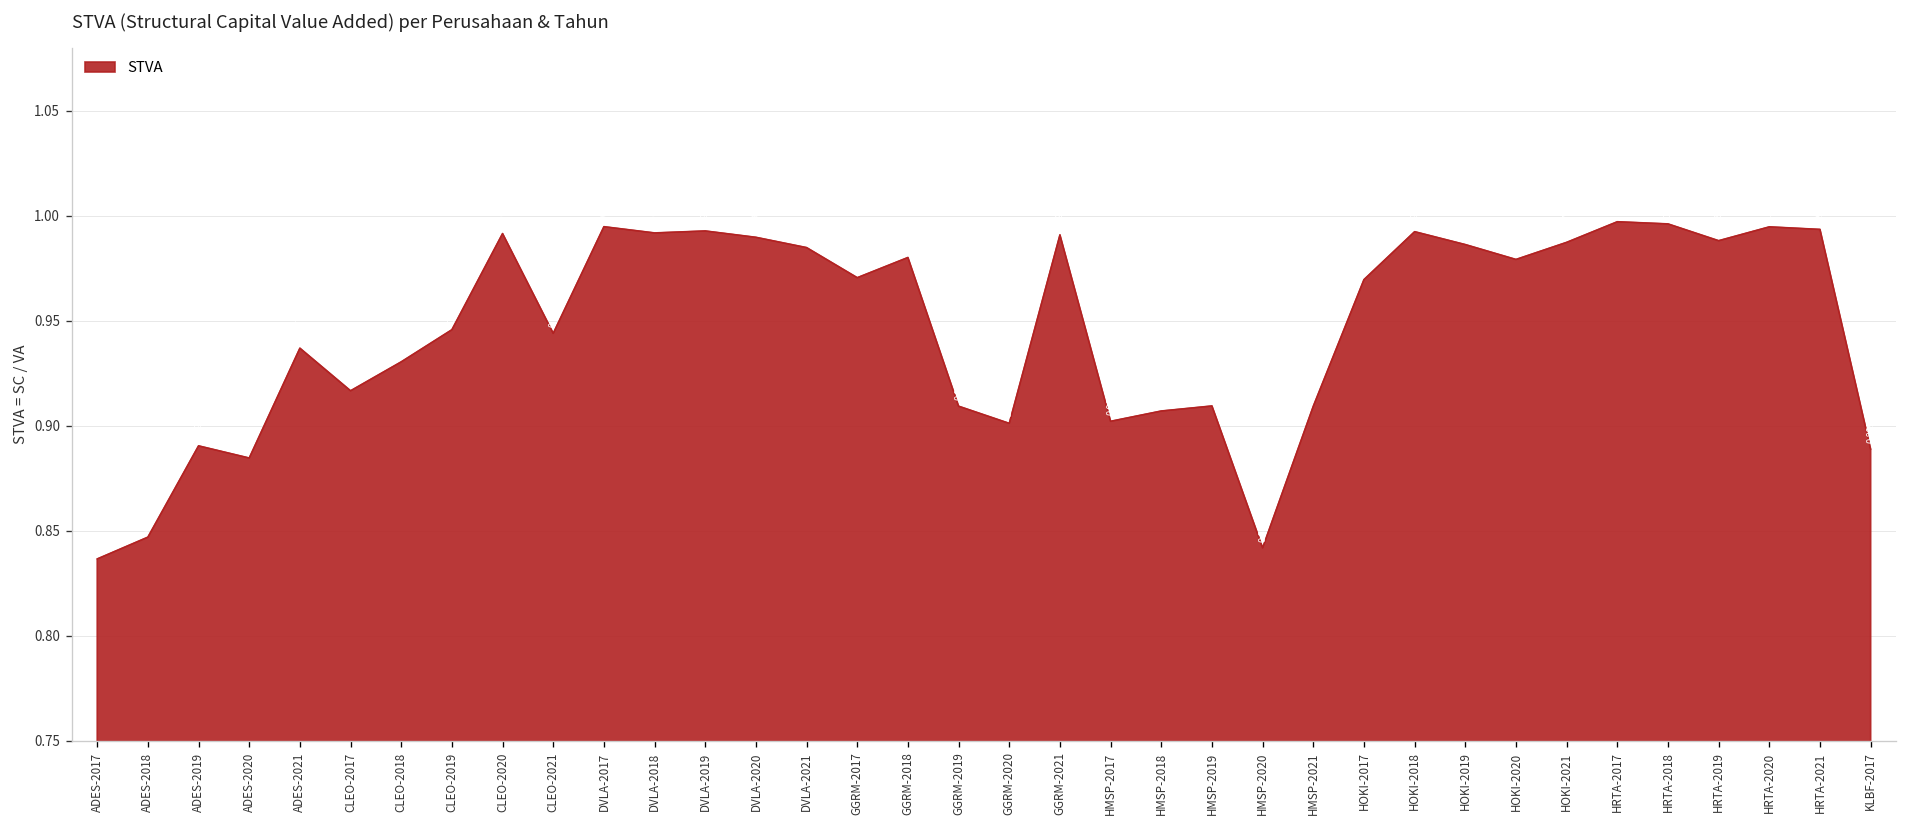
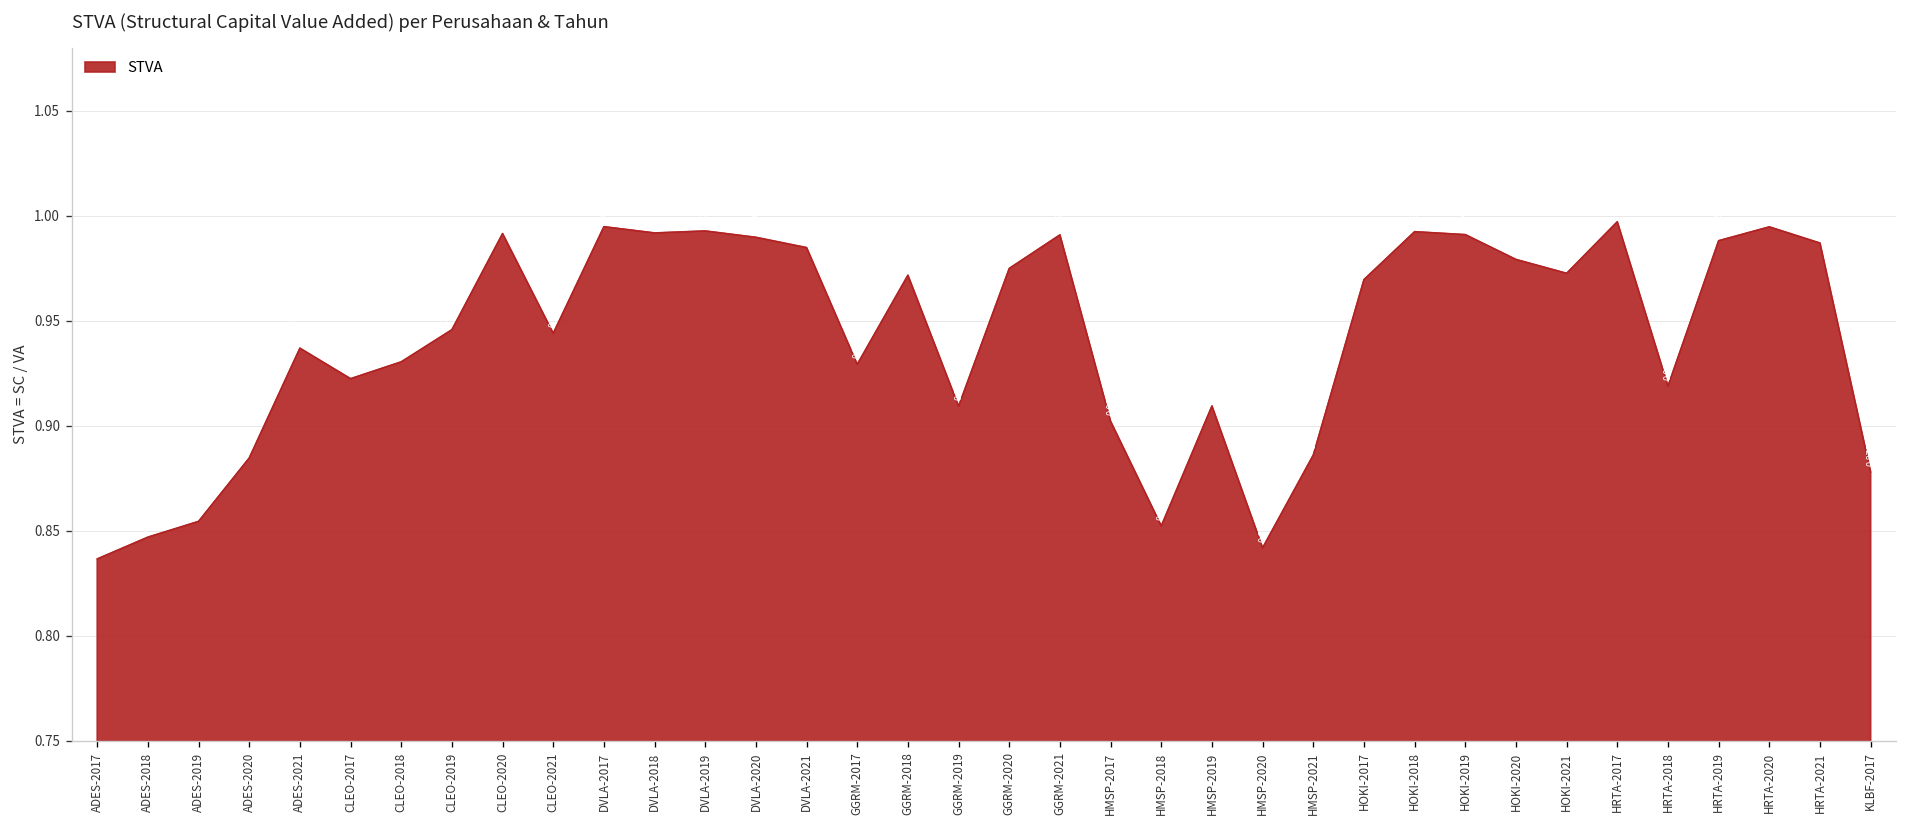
  {
    "ADES-2017": 0.837,
    "ADES-2018": 0.847,
-   "ADES-2019": 0.890,
+   "ADES-2019": 0.854,
    "ADES-2020": 0.885,
    "ADES-2021": 0.937,
-   "CLEO-2017": 0.917,
+   "CLEO-2017": 0.922,
    "CLEO-2018": 0.930,
    "CLEO-2019": 0.946,
    "CLEO-2020": 0.992,
    "CLEO-2021": 0.944,
    "DVLA-2017": 0.995,
    "DVLA-2018": 0.992,
    "DVLA-2019": 0.993,
    "DVLA-2020": 0.990,
    "DVLA-2021": 0.985,
-   "GGRM-2017": 0.971,
-   "GGRM-2018": 0.980,
+   "GGRM-2017": 0.929,
+   "GGRM-2018": 0.972,
    "GGRM-2019": 0.909,
-   "GGRM-2020": 0.901,
+   "GGRM-2020": 0.975,
    "GGRM-2021": 0.991,
    "HMSP-2017": 0.902,
-   "HMSP-2018": 0.907,
+   "HMSP-2018": 0.852,
    "HMSP-2019": 0.909,
    "HMSP-2020": 0.842,
-   "HMSP-2021": 0.909,
+   "HMSP-2021": 0.886,
    "HOKI-2017": 0.970,
    "HOKI-2018": 0.992,
-   "HOKI-2019": 0.986,
+   "HOKI-2019": 0.991,
    "HOKI-2020": 0.979,
-   "HOKI-2021": 0.987,
+   "HOKI-2021": 0.973,
    "HRTA-2017": 0.997,
-   "HRTA-2018": 0.996,
+   "HRTA-2018": 0.919,
    "HRTA-2019": 0.988,
    "HRTA-2020": 0.995,
-   "HRTA-2021": 0.994,
-   "KLBF-2017": 0.889
+   "HRTA-2021": 0.987,
+   "KLBF-2017": 0.878
  }
